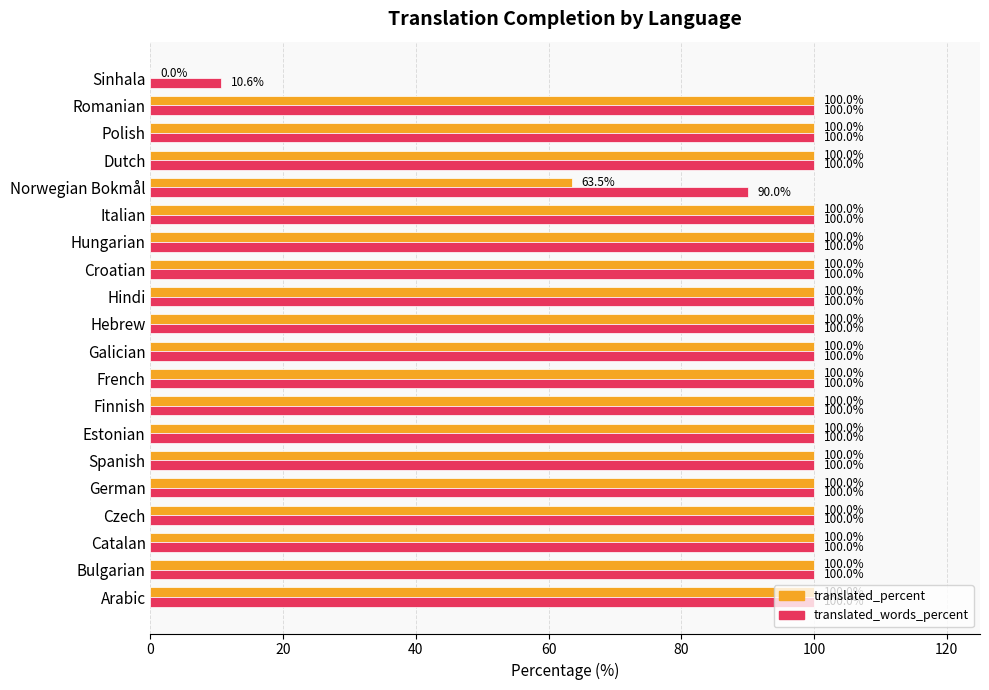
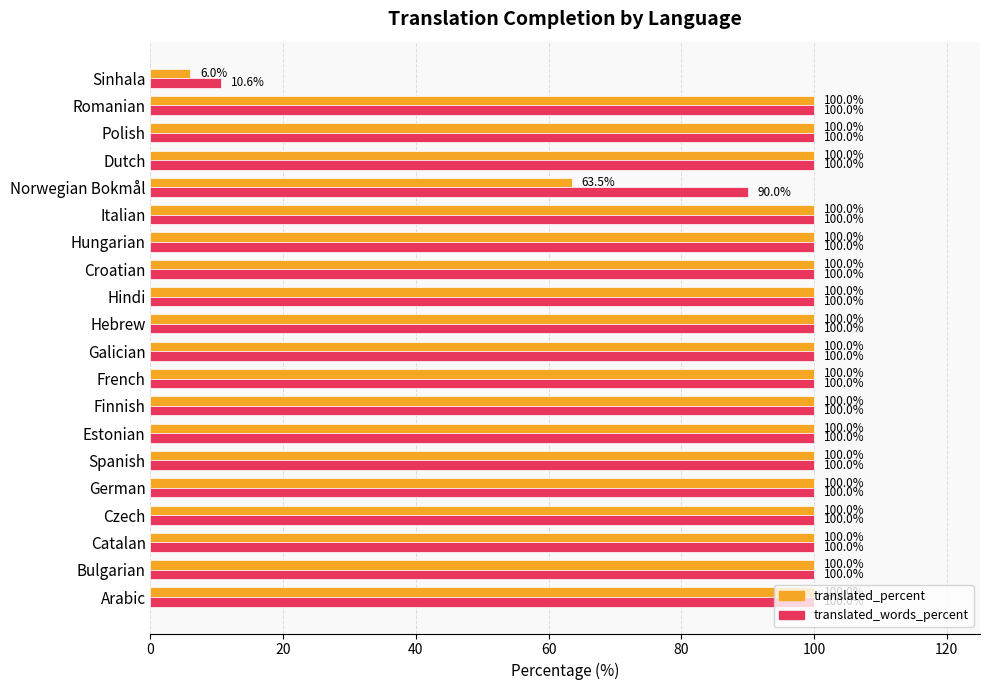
  {
    "translated_percent": {
-     "Sinhala": "0.0%",
+     "Sinhala": "6.0%",
      "Norwegian Bokmål": "63.5%"
    },
    "translated_words_percent": {
      "Sinhala": "10.6%",
      "Norwegian Bokmål": "90.0%"
    }
  }
